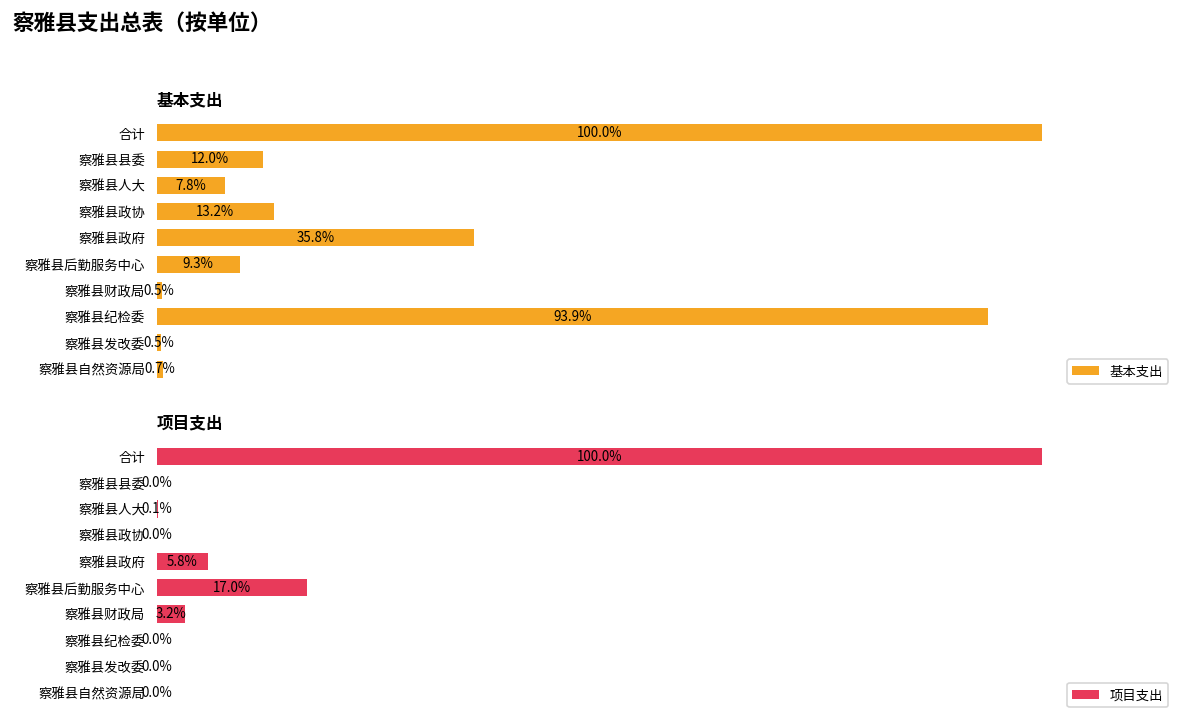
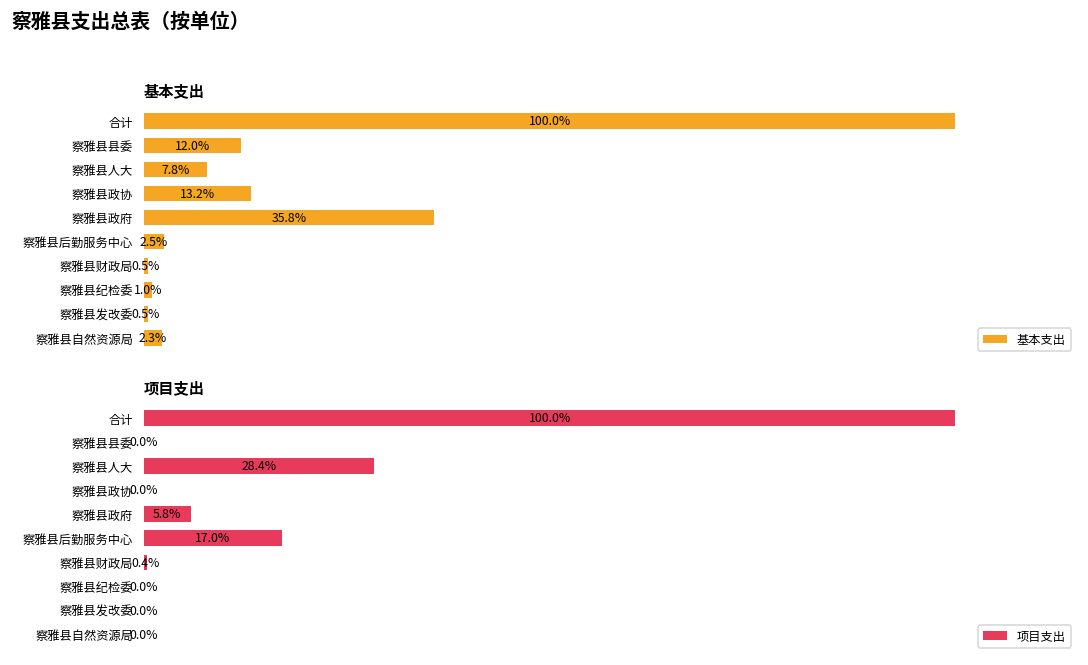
  {
    "基本支出": {
      "合计": "100.0%",
      "察雅县县委": "12.0%",
      "察雅县人大": "7.8%",
      "察雅县政协": "13.2%",
      "察雅县政府": "35.8%",
-     "察雅县后勤服务中心": "9.3%",
+     "察雅县后勤服务中心": "2.5%",
      "察雅县财政局": "0.5%",
-     "察雅县纪检委": "93.9%",
+     "察雅县纪检委": "1.0%",
      "察雅县发改委": "0.5%",
-     "察雅县自然资源局": "0.7%"
+     "察雅县自然资源局": "2.3%"
    },
    "项目支出": {
      "合计": "100.0%",
      "察雅县县委": "0.0%",
-     "察雅县人大": "0.1%",
+     "察雅县人大": "28.4%",
      "察雅县政协": "0.0%",
      "察雅县政府": "5.8%",
      "察雅县后勤服务中心": "17.0%",
-     "察雅县财政局": "3.2%",
+     "察雅县财政局": "0.4%",
      "察雅县纪检委": "0.0%",
      "察雅县发改委": "0.0%",
      "察雅县自然资源局": "0.0%"
    }
  }
